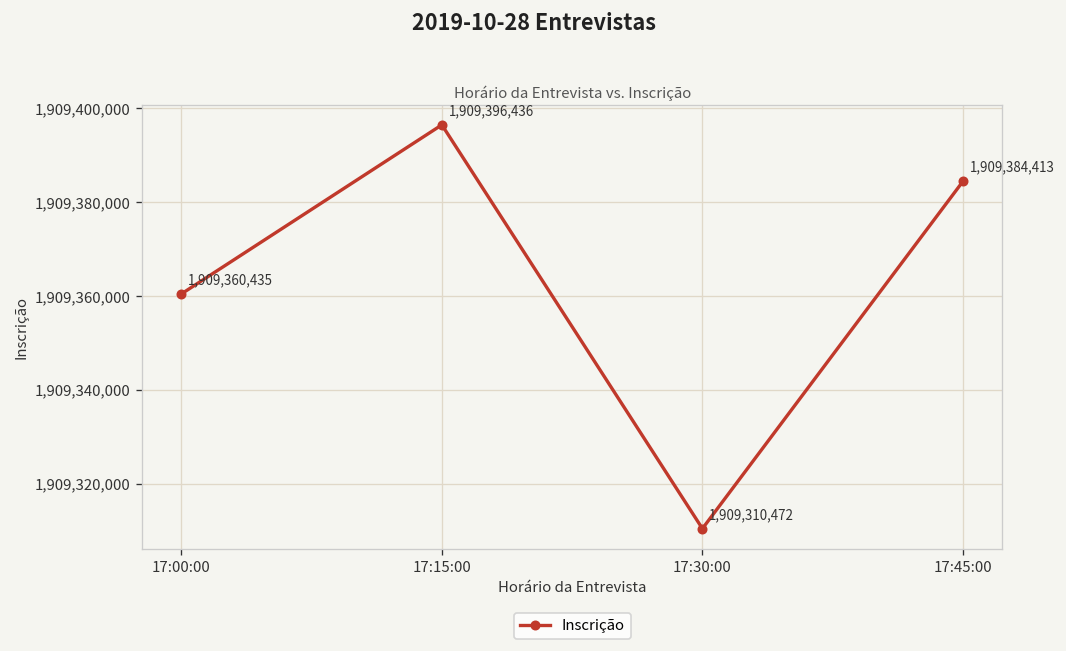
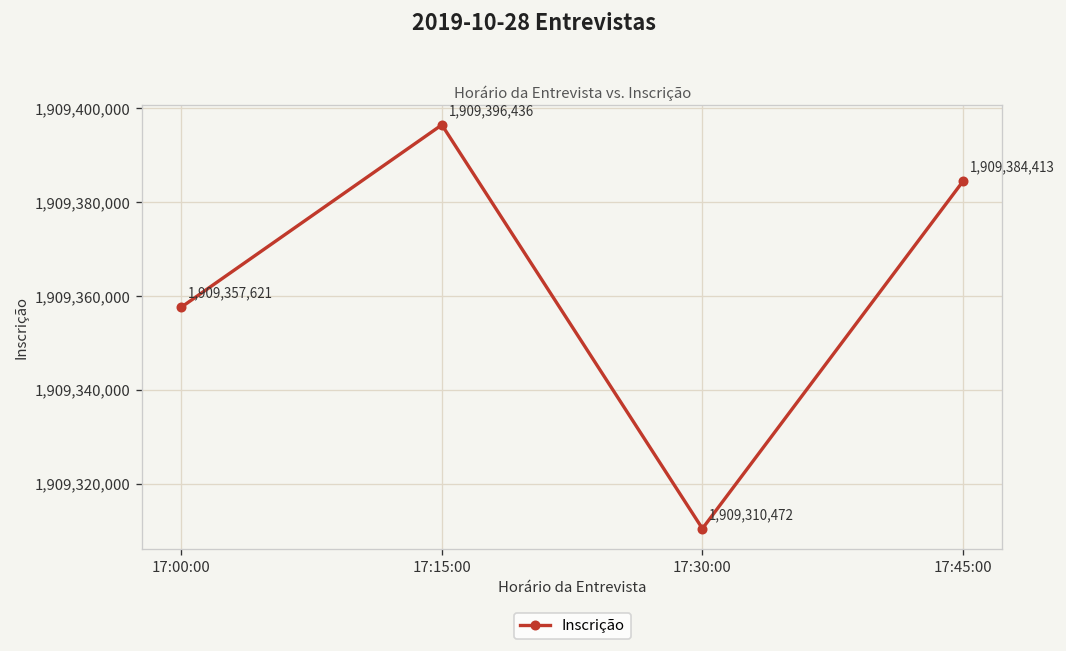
  {
-   "17:00:00": "1,909,360,435",
+   "17:00:00": "1,909,357,621",
    "17:15:00": "1,909,396,436",
    "17:30:00": "1,909,310,472",
    "17:45:00": "1,909,384,413"
  }
